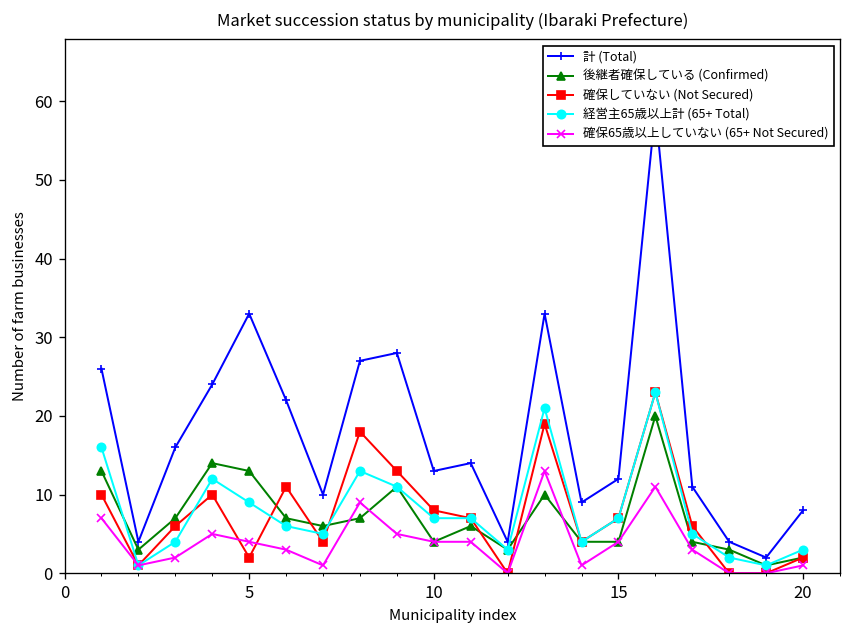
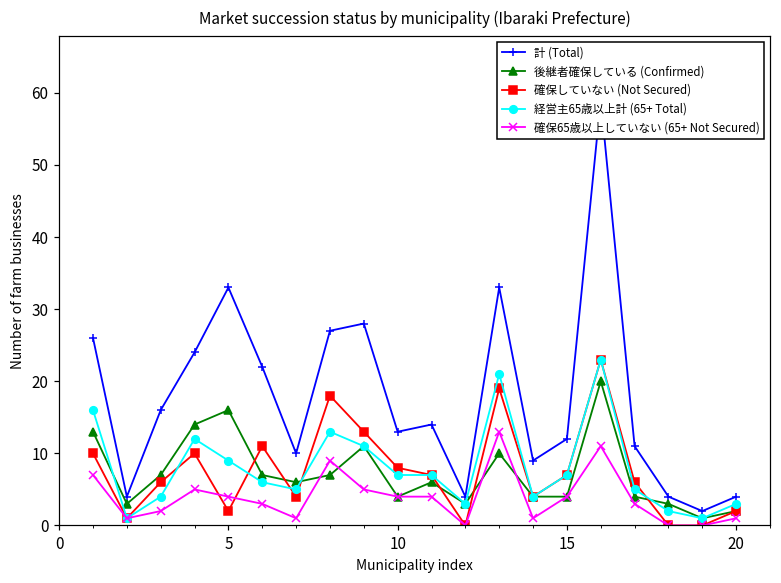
  {
    "計 (Total)": {
      "5": 33,
      "10": 13,
      "15": 12,
-     "20": 8
+     "20": 4
    },
    "後継者確保している (Confirmed)": {
-     "5": 13
+     "5": 16
    },
    "確保していない (Not Secured)": {
      "5": 2,
      "10": 8
    },
    "経営主65歳以上計 (65+ Total)": {
      "5": 9,
      "10": 7,
      "20": 3
    },
    "確保65歳以上していない (65+ Not Secured)": {
      "5": 4,
      "20": 1
    }
  }
